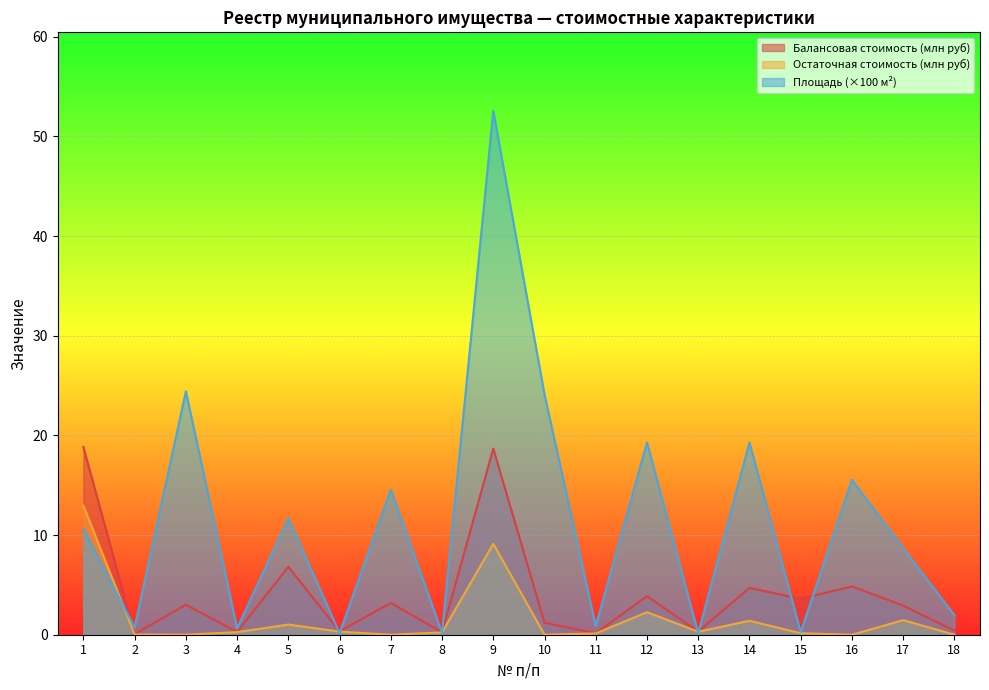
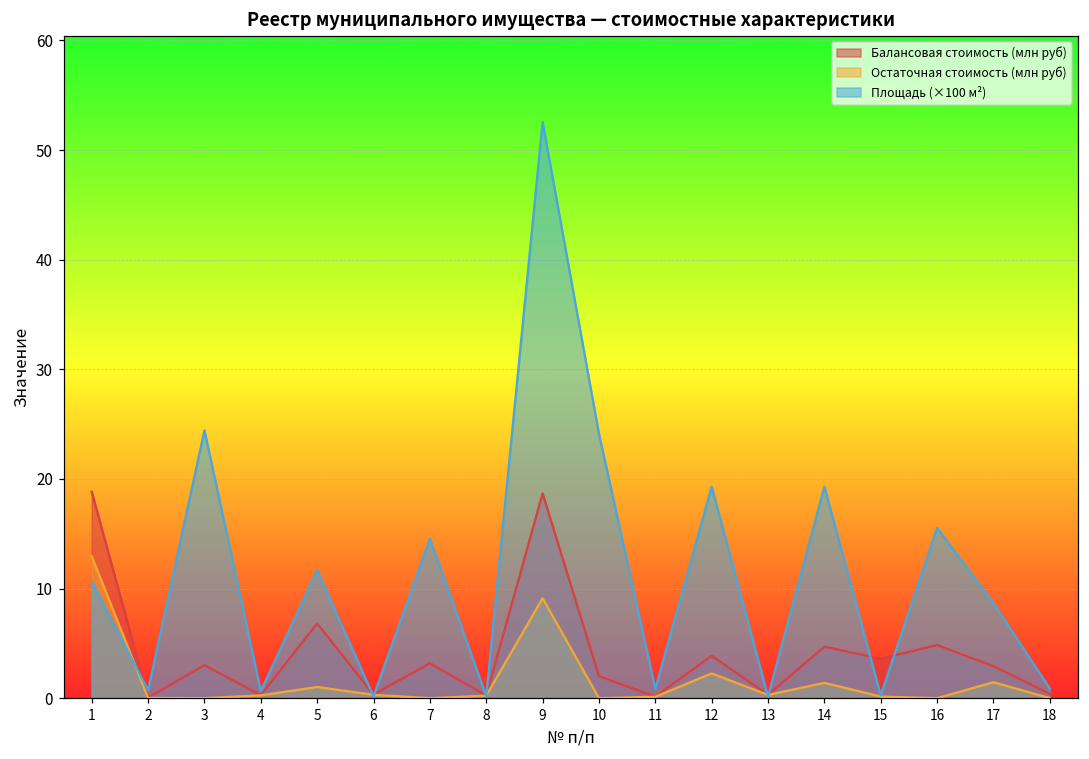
  {
    "Балансовая стоимость (млн руб)": {
      "1": 19,
      "3": 3,
      "5": 7,
      "7": 3,
      "9": 19,
-     "10": 1,
+     "10": 2,
      "12": 4,
      "14": 5,
      "15": 4,
      "16": 5,
      "17": 3,
      "18": 0
    },
    "Остаточная стоимость (млн руб)": {
      "1": 13,
      "3": 0,
      "5": 1,
      "7": 0,
      "9": 9,
      "10": 0,
      "12": 2,
      "14": 1,
      "16": 0,
      "17": 1,
      "18": 0
    },
    "Площадь (×100 м²)": {
      "1": 11,
      "2": 1,
      "3": 24,
      "4": 1,
      "5": 12,
      "7": 15,
      "9": 53,
      "10": 24,
      "11": 1,
      "12": 19,
      "14": 19,
      "16": 16,
      "17": 9,
-     "18": 2
+     "18": 1
    }
  }
